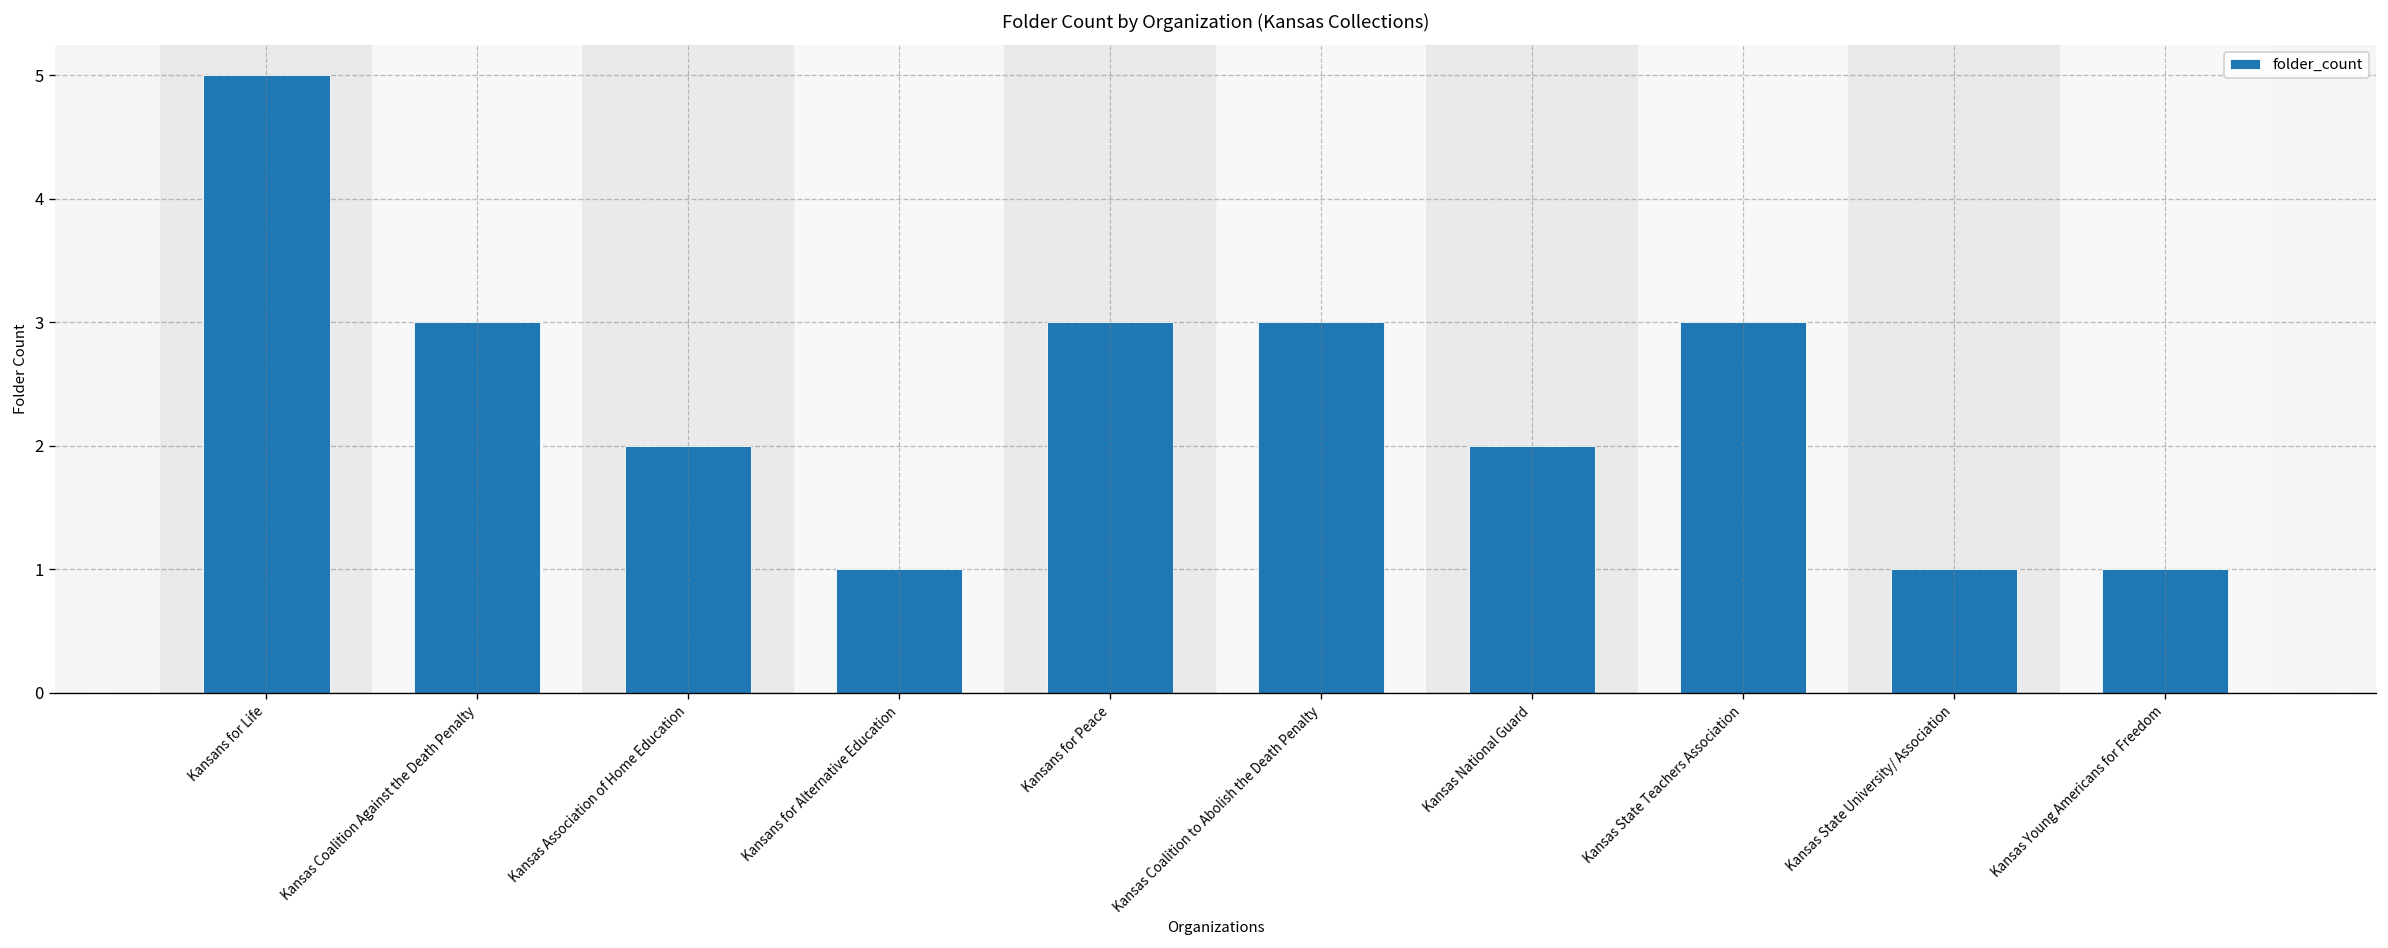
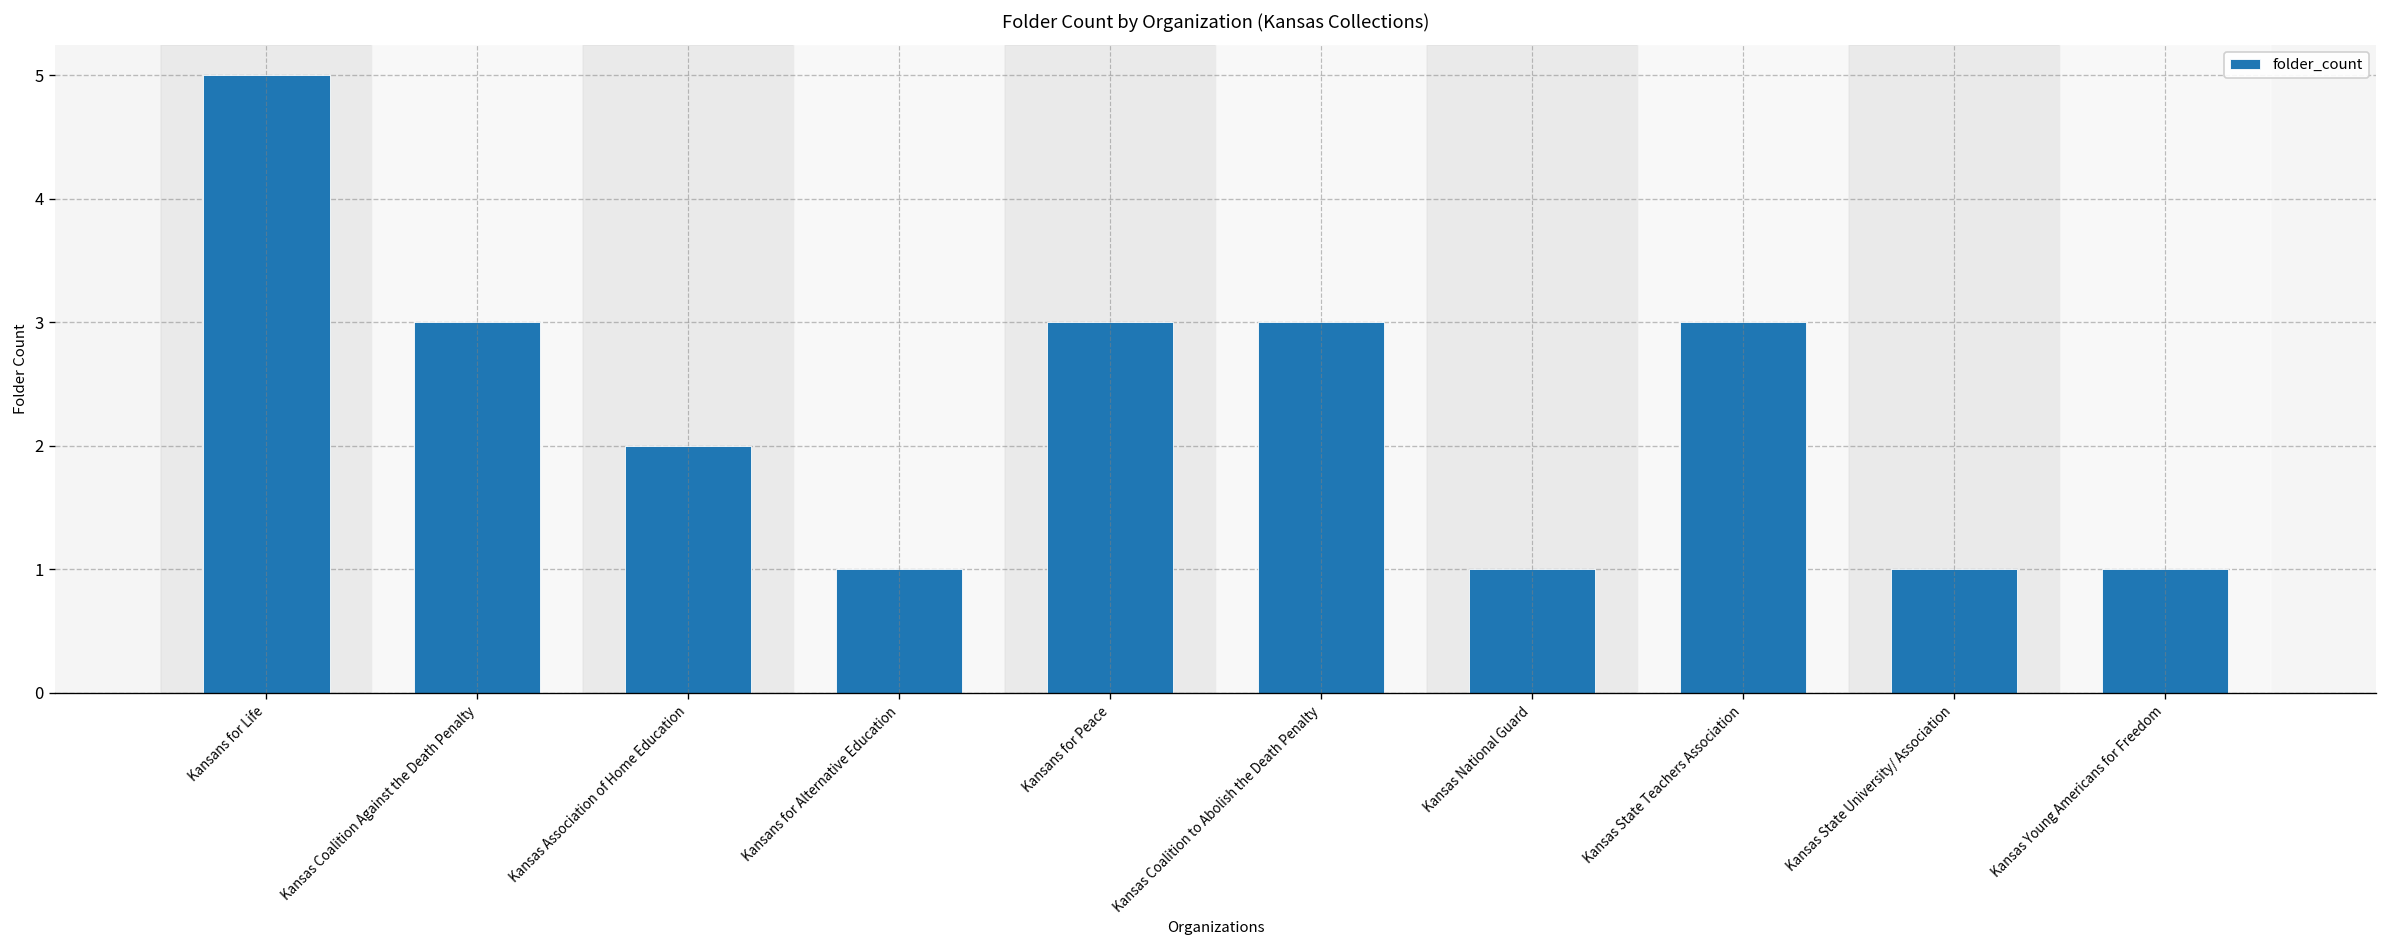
  {
    "Kansans for Life": 5,
    "Kansas Coalition Against the Death Penalty": 3,
    "Kansas Association of Home Education": 2,
    "Kansans for Alternative Education": 1,
    "Kansans for Peace": 3,
    "Kansas Coalition to Abolish the Death Penalty": 3,
-   "Kansas National Guard": 2,
+   "Kansas National Guard": 1,
    "Kansas State Teachers Association": 3,
    "Kansas State University/ Association": 1,
    "Kansas Young Americans for Freedom": 1
  }
